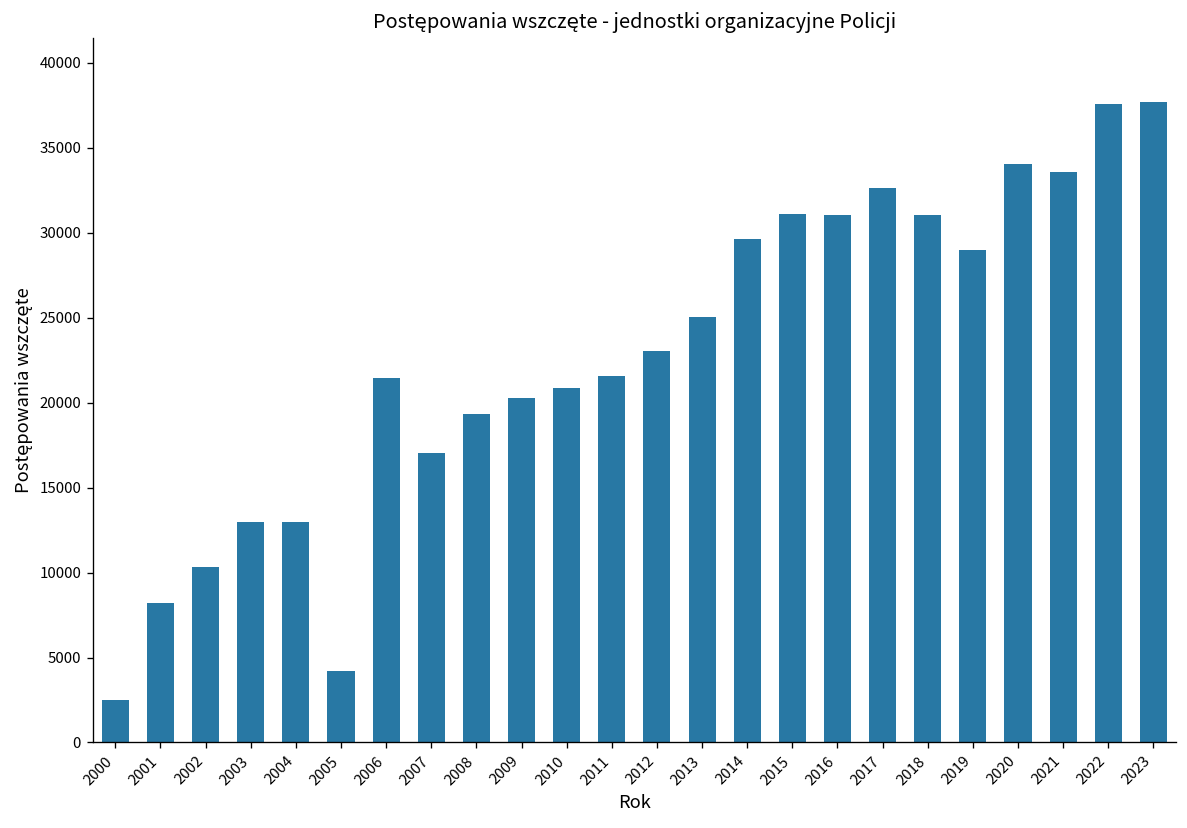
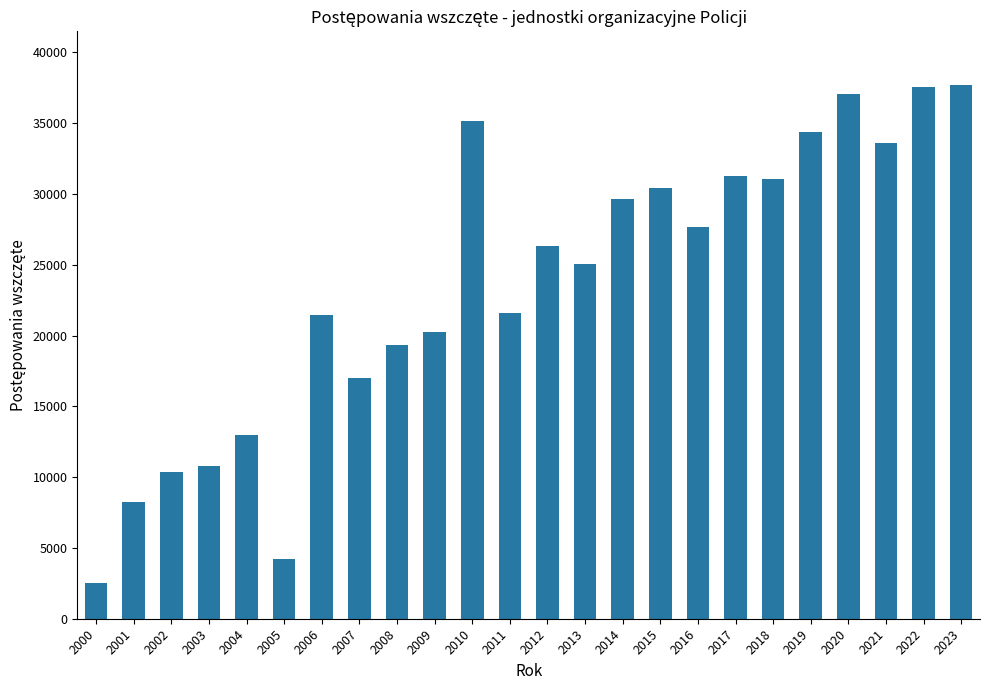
  {
    "2000": 2500,
    "2001": 8200,
    "2002": 10300,
-   "2003": 13000,
+   "2003": 10800,
    "2004": 13000,
    "2005": 4200,
    "2006": 21400,
    "2007": 17000,
    "2008": 19300,
    "2009": 20300,
-   "2010": 20800,
+   "2010": 35200,
    "2011": 21600,
-   "2012": 23000,
+   "2012": 26300,
    "2013": 25100,
    "2014": 29600,
-   "2015": 31100,
-   "2016": 31000,
-   "2017": 32600,
+   "2015": 30400,
+   "2016": 27600,
+   "2017": 31300,
    "2018": 31000,
-   "2019": 29000,
-   "2020": 34100,
+   "2019": 34400,
+   "2020": 37100,
    "2021": 33600,
    "2022": 37600,
    "2023": 37700
  }
